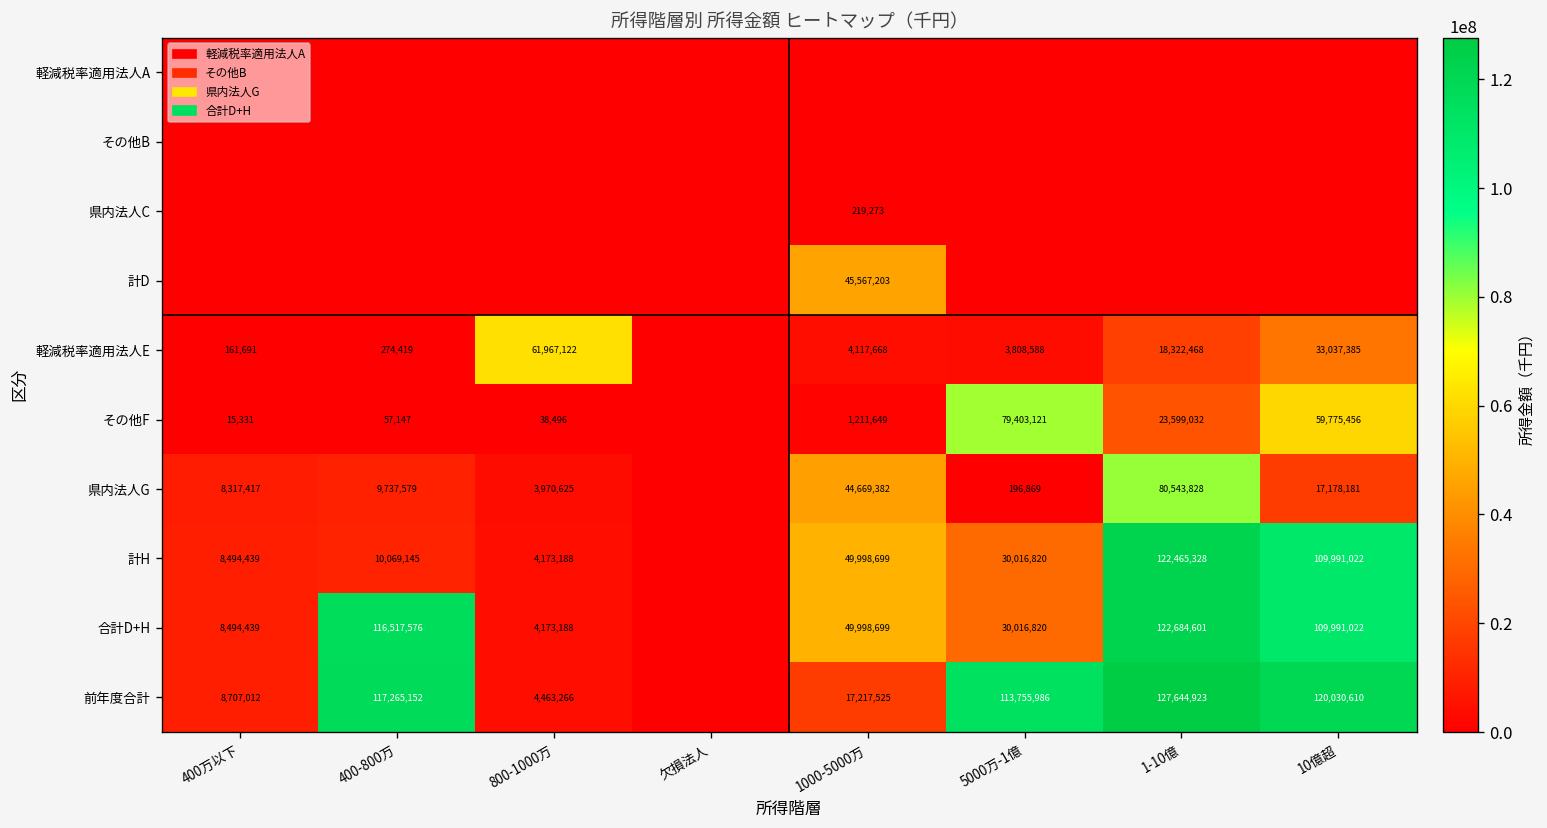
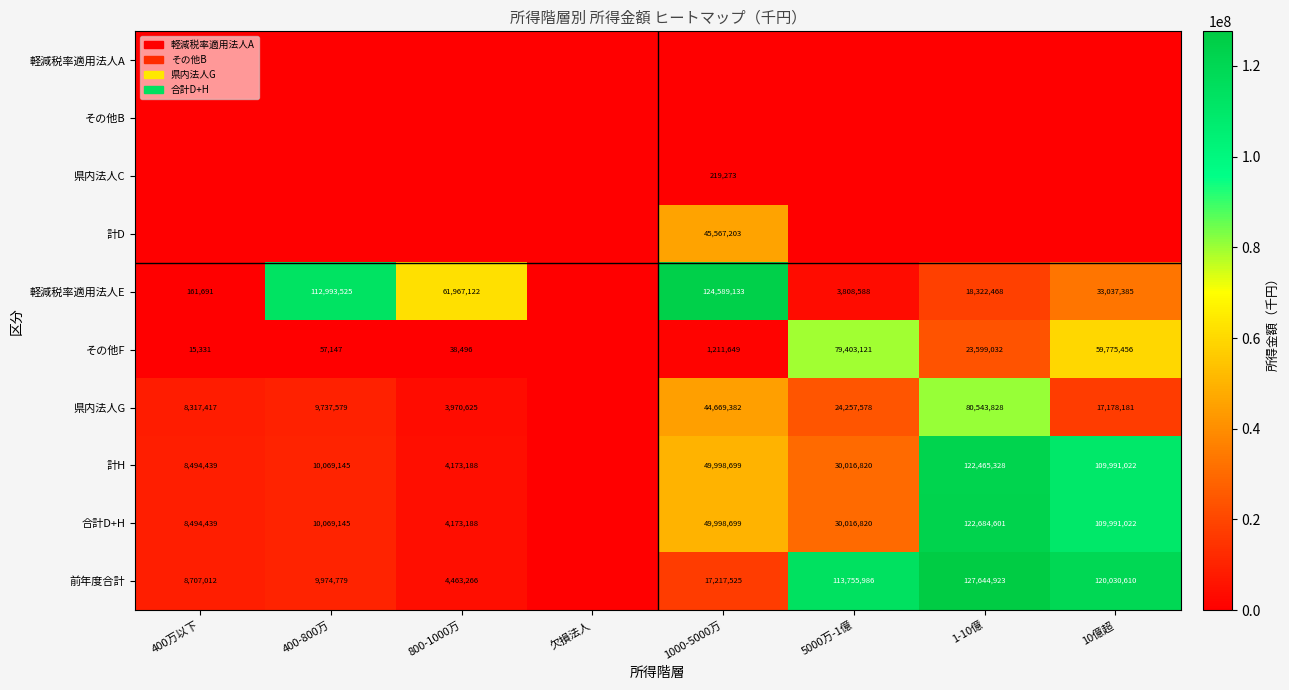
  {
    "県内法人C": {
      "1000-5000万": "219,273"
    },
    "計D": {
      "1000-5000万": "45,567,203"
    },
    "軽減税率適用法人E": {
      "400万以下": "161,691",
-     "400-800万": "274,419",
+     "400-800万": "112,993,525",
      "800-1000万": "61,967,122",
-     "1000-5000万": "4,117,668",
+     "1000-5000万": "124,589,133",
      "5000万-1億": "3,808,588",
      "1-10億": "18,322,468",
      "10億超": "33,037,385"
    },
    "その他F": {
      "400万以下": "15,331",
      "400-800万": "57,147",
      "800-1000万": "38,496",
      "1000-5000万": "1,211,649",
      "5000万-1億": "79,403,121",
      "1-10億": "23,599,032",
      "10億超": "59,775,456"
    },
    "県内法人G": {
      "400万以下": "8,317,417",
      "400-800万": "9,737,579",
      "800-1000万": "3,970,625",
      "1000-5000万": "44,669,382",
-     "5000万-1億": "196,869",
+     "5000万-1億": "24,257,578",
      "1-10億": "80,543,828",
      "10億超": "17,178,181"
    },
    "計H": {
      "400万以下": "8,494,439",
      "400-800万": "10,069,145",
      "800-1000万": "4,173,188",
      "1000-5000万": "49,998,699",
      "5000万-1億": "30,016,820",
      "1-10億": "122,465,328",
      "10億超": "109,991,022"
    },
    "合計D+H": {
      "400万以下": "8,494,439",
-     "400-800万": "116,517,576",
+     "400-800万": "10,069,145",
      "800-1000万": "4,173,188",
      "1000-5000万": "49,998,699",
      "5000万-1億": "30,016,820",
      "1-10億": "122,684,601",
      "10億超": "109,991,022"
    },
    "前年度合計": {
      "400万以下": "8,707,012",
-     "400-800万": "117,265,152",
+     "400-800万": "9,974,779",
      "800-1000万": "4,463,266",
      "1000-5000万": "17,217,525",
      "5000万-1億": "113,755,986",
      "1-10億": "127,644,923",
      "10億超": "120,030,610"
    }
  }
